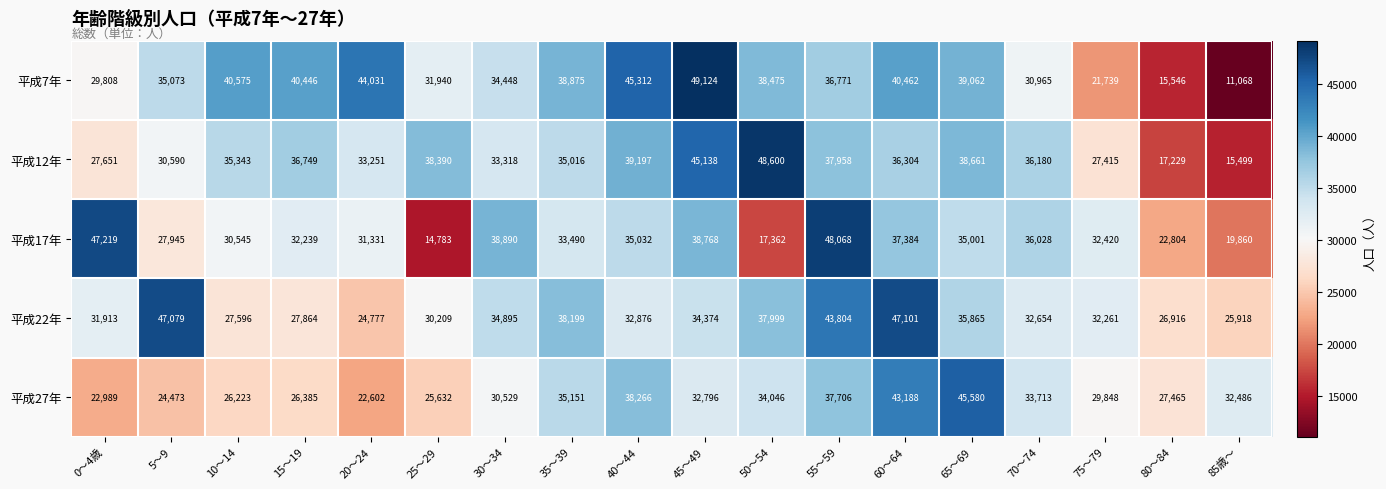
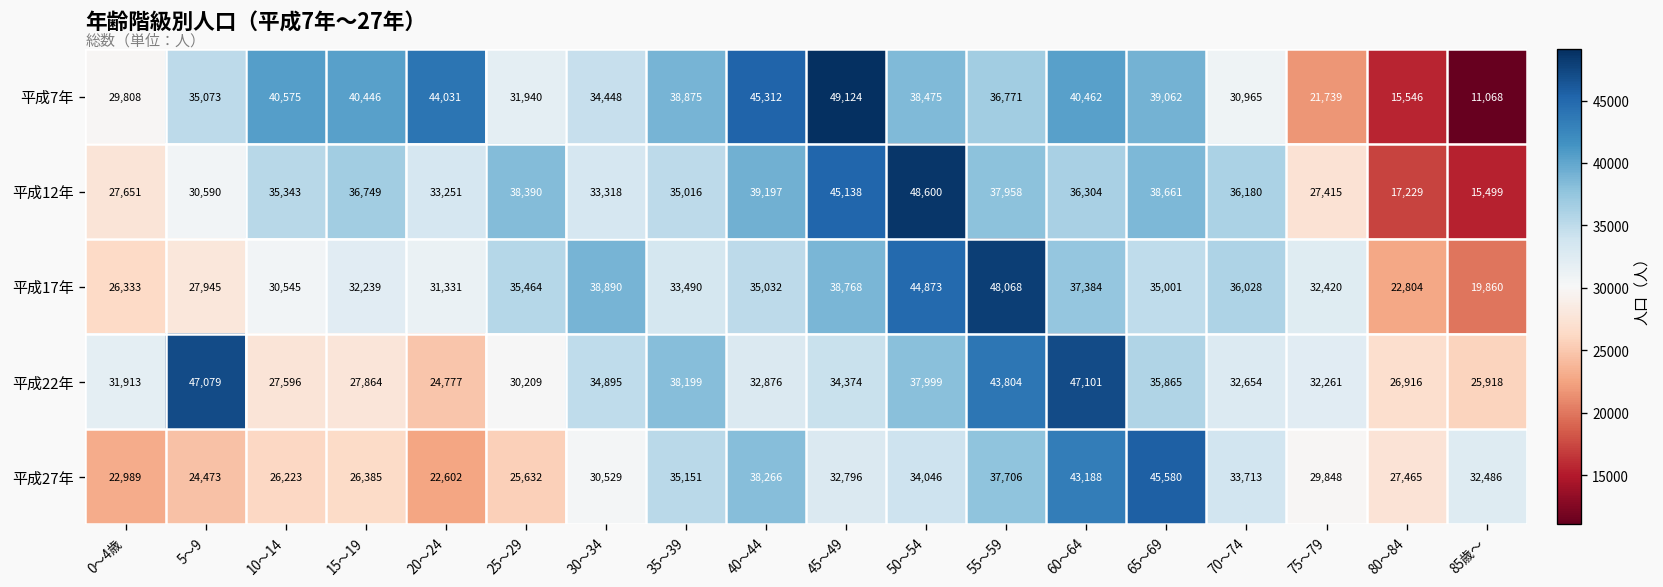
  {
    "平成7年": {
      "0～4歳": "29,808",
      "5～9": "35,073",
      "10～14": "40,575",
      "15～19": "40,446",
      "20～24": "44,031",
      "25～29": "31,940",
      "30～34": "34,448",
      "35～39": "38,875",
      "40～44": "45,312",
      "45～49": "49,124",
      "50～54": "38,475",
      "55～59": "36,771",
      "60～64": "40,462",
      "65～69": "39,062",
      "70～74": "30,965",
      "75～79": "21,739",
      "80～84": "15,546",
      "85歳～": "11,068"
    },
    "平成12年": {
      "0～4歳": "27,651",
      "5～9": "30,590",
      "10～14": "35,343",
      "15～19": "36,749",
      "20～24": "33,251",
      "25～29": "38,390",
      "30～34": "33,318",
      "35～39": "35,016",
      "40～44": "39,197",
      "45～49": "45,138",
      "50～54": "48,600",
      "55～59": "37,958",
      "60～64": "36,304",
      "65～69": "38,661",
      "70～74": "36,180",
      "75～79": "27,415",
      "80～84": "17,229",
      "85歳～": "15,499"
    },
    "平成17年": {
-     "0～4歳": "47,219",
+     "0～4歳": "26,333",
      "5～9": "27,945",
      "10～14": "30,545",
      "15～19": "32,239",
      "20～24": "31,331",
-     "25～29": "14,783",
+     "25～29": "35,464",
      "30～34": "38,890",
      "35～39": "33,490",
      "40～44": "35,032",
      "45～49": "38,768",
-     "50～54": "17,362",
+     "50～54": "44,873",
      "55～59": "48,068",
      "60～64": "37,384",
      "65～69": "35,001",
      "70～74": "36,028",
      "75～79": "32,420",
      "80～84": "22,804",
      "85歳～": "19,860"
    },
    "平成22年": {
      "0～4歳": "31,913",
      "5～9": "47,079",
      "10～14": "27,596",
      "15～19": "27,864",
      "20～24": "24,777",
      "25～29": "30,209",
      "30～34": "34,895",
      "35～39": "38,199",
      "40～44": "32,876",
      "45～49": "34,374",
      "50～54": "37,999",
      "55～59": "43,804",
      "60～64": "47,101",
      "65～69": "35,865",
      "70～74": "32,654",
      "75～79": "32,261",
      "80～84": "26,916",
      "85歳～": "25,918"
    },
    "平成27年": {
      "0～4歳": "22,989",
      "5～9": "24,473",
      "10～14": "26,223",
      "15～19": "26,385",
      "20～24": "22,602",
      "25～29": "25,632",
      "30～34": "30,529",
      "35～39": "35,151",
      "40～44": "38,266",
      "45～49": "32,796",
      "50～54": "34,046",
      "55～59": "37,706",
      "60～64": "43,188",
      "65～69": "45,580",
      "70～74": "33,713",
      "75～79": "29,848",
      "80～84": "27,465",
      "85歳～": "32,486"
    }
  }
